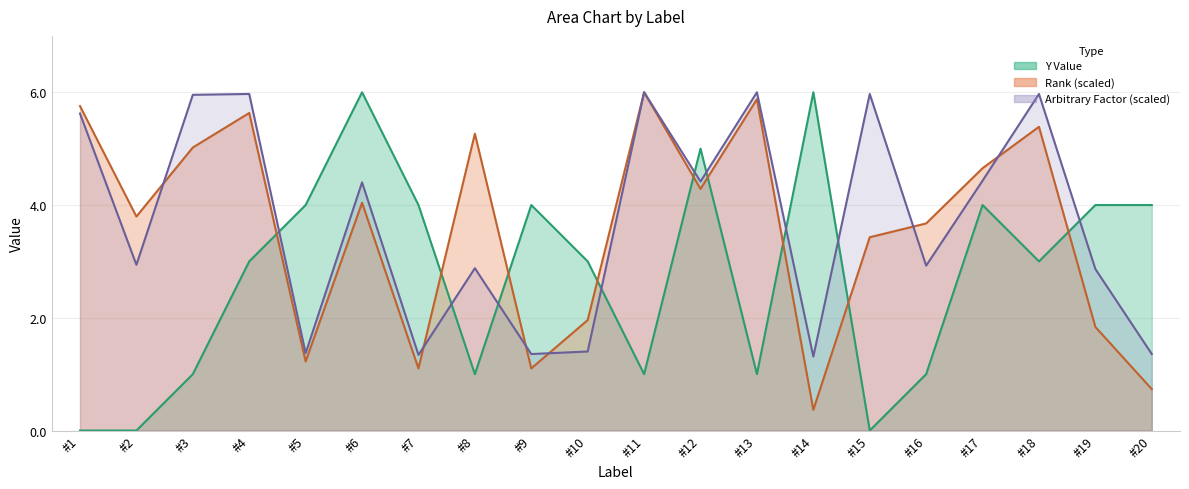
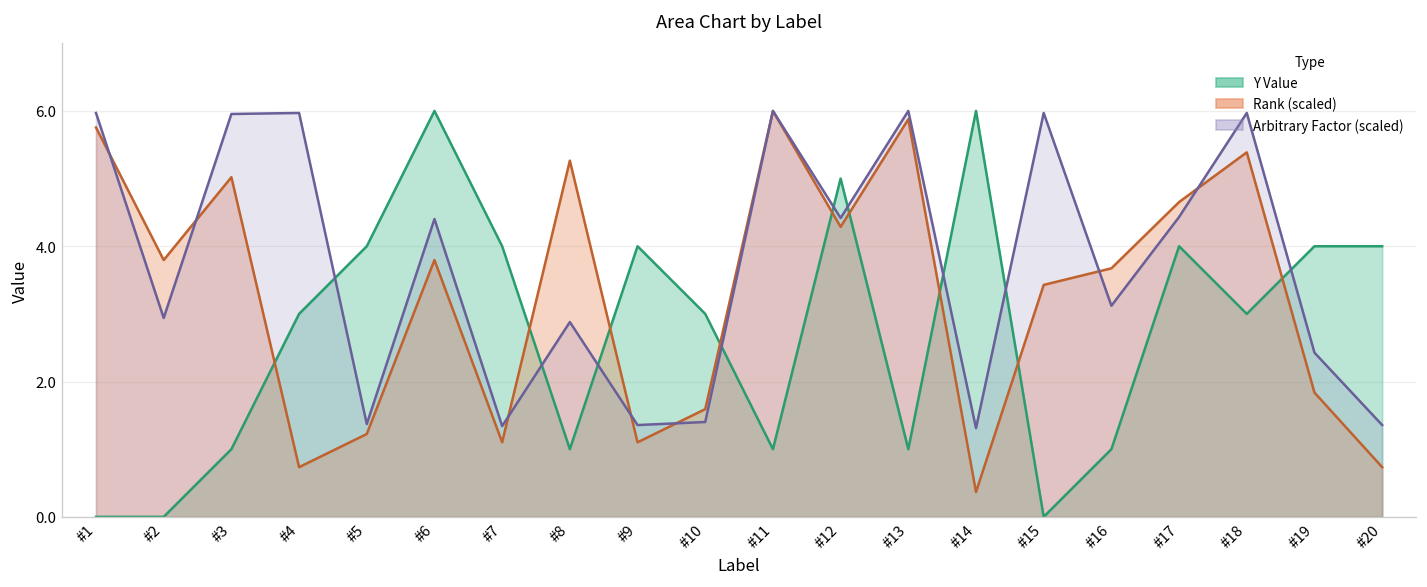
  {
    "Y Value": {
      "#1": 0.0,
      "#2": 0.0,
      "#3": 1.0,
      "#4": 3.0,
      "#5": 4.0,
      "#6": 6.0,
      "#7": 4.0,
      "#8": 1.0,
      "#9": 4.0,
      "#10": 3.0,
      "#11": 1.0,
      "#12": 5.0,
      "#13": 1.0,
      "#14": 6.0,
      "#15": 0.0,
      "#16": 1.0,
      "#17": 4.0,
      "#18": 3.0,
      "#19": 4.0,
      "#20": 4.0
    },
    "Rank (scaled)": {
      "#1": 5.8,
      "#2": 3.8,
      "#3": 5.0,
-     "#4": 5.6,
+     "#4": 0.7,
      "#5": 1.2,
-     "#6": 4.0,
+     "#6": 3.8,
      "#7": 1.1,
      "#8": 5.3,
      "#9": 1.1,
-     "#10": 2.0,
+     "#10": 1.6,
      "#12": 4.3,
      "#13": 5.9,
      "#14": 0.4,
      "#15": 3.4,
      "#16": 3.7,
      "#17": 4.7,
      "#18": 5.4,
      "#19": 1.8,
      "#20": 0.7
    },
    "Arbitrary Factor (scaled)": {
-     "#1": 5.6,
+     "#1": 6.0,
      "#2": 2.9,
      "#3": 6.0,
      "#4": 6.0,
      "#5": 1.4,
      "#6": 4.4,
      "#7": 1.3,
      "#8": 2.9,
      "#9": 1.4,
      "#10": 1.4,
      "#12": 4.4,
      "#13": 6.0,
      "#14": 1.3,
      "#15": 6.0,
-     "#16": 2.9,
+     "#16": 3.1,
      "#17": 4.4,
      "#18": 6.0,
-     "#19": 2.9,
+     "#19": 2.4,
      "#20": 1.4
    }
  }
